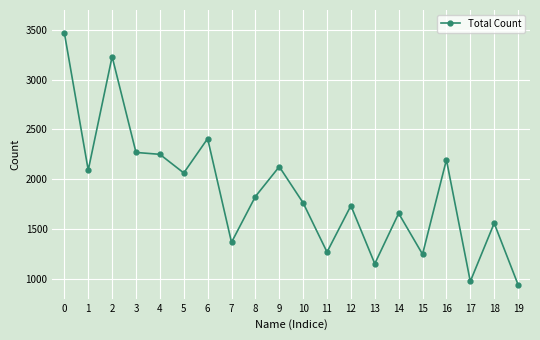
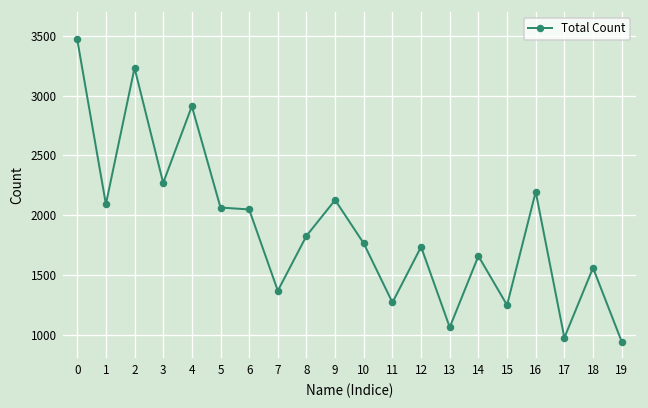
  {
    "0": 3500,
    "1": 2100,
    "2": 3200,
    "3": 2300,
-   "4": 2300,
+   "4": 2900,
    "5": 2100,
-   "6": 2400,
+   "6": 2000,
    "7": 1400,
    "8": 1800,
    "9": 2100,
    "10": 1800,
    "11": 1300,
    "12": 1700,
-   "13": 1200,
+   "13": 1100,
    "14": 1700,
    "15": 1200,
    "16": 2200,
    "17": 1000,
    "18": 1600,
    "19": 900
  }
